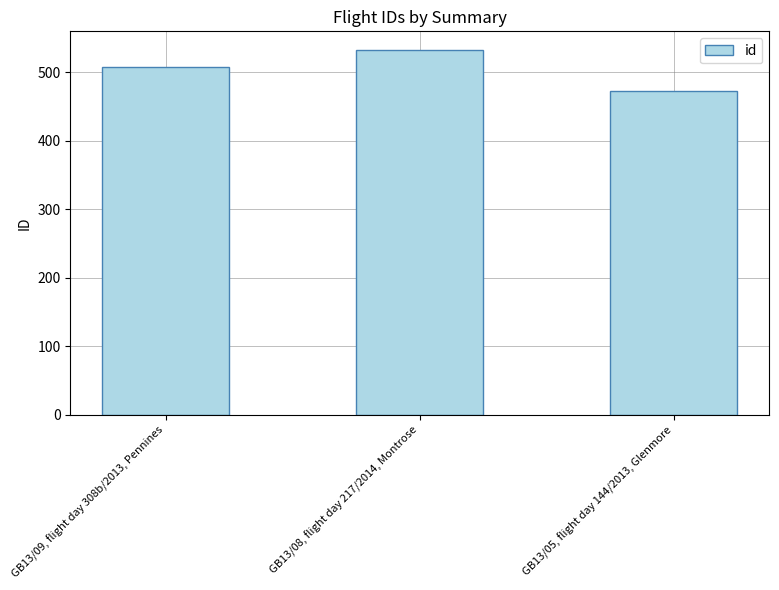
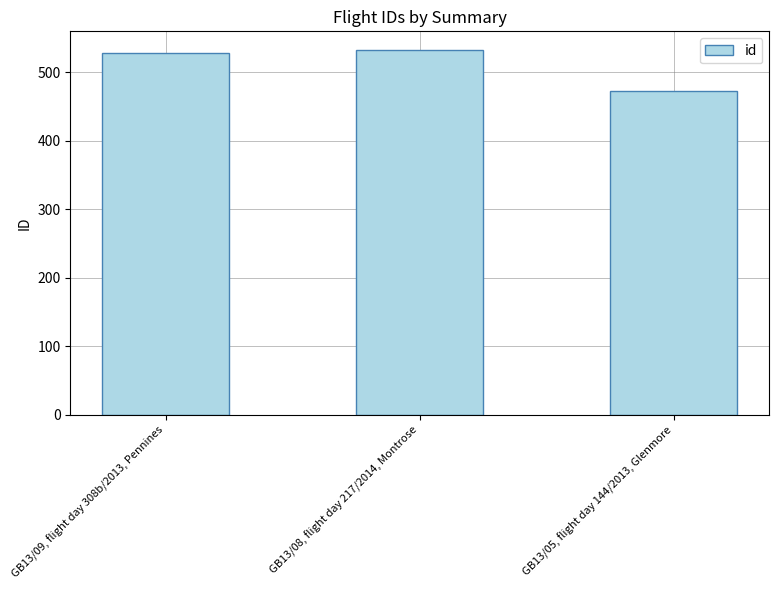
  {
-   "GB13/09, flight day 308b/2013, Pennines": 510,
+   "GB13/09, flight day 308b/2013, Pennines": 530,
    "GB13/08, flight day 217/2014, Montrose": 530,
    "GB13/05, flight day 144/2013, Glenmore": 470
  }
